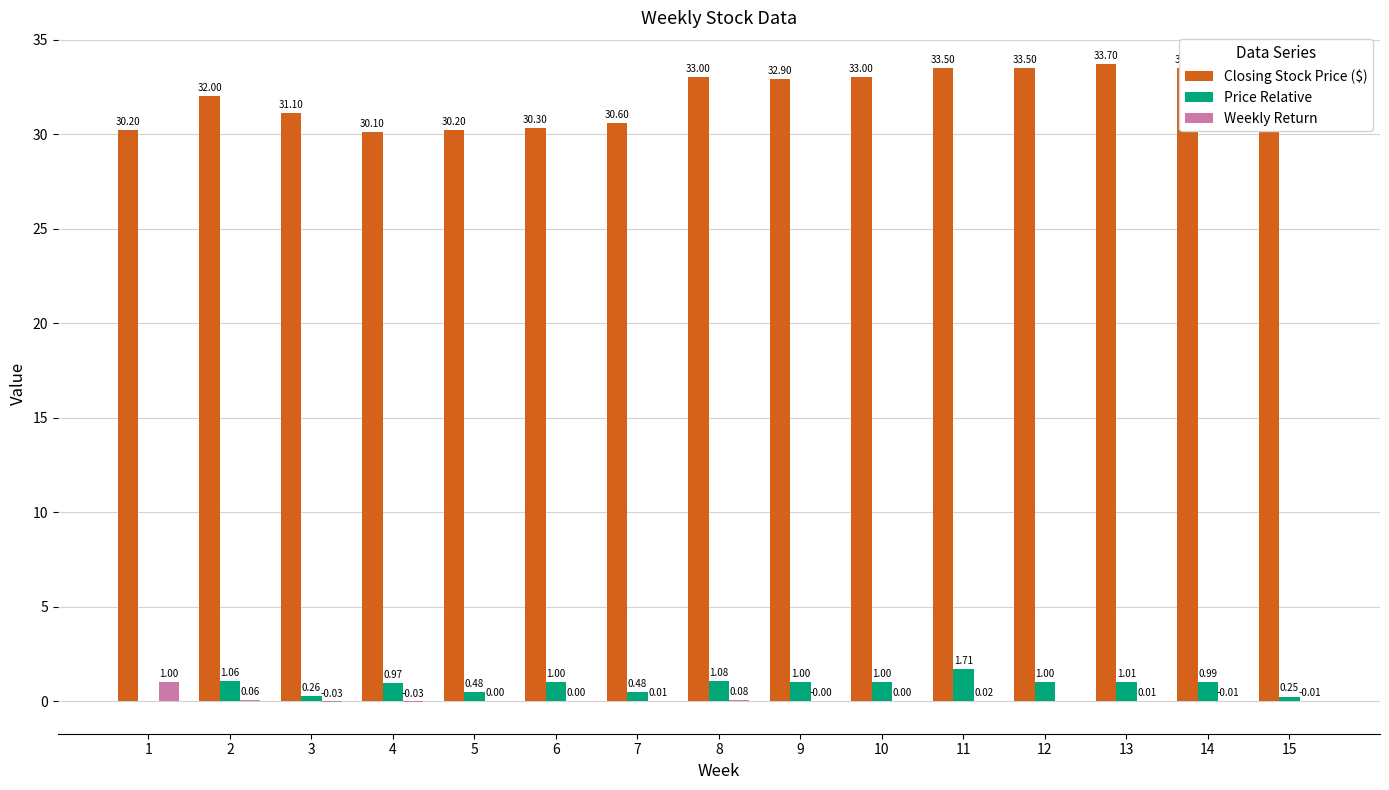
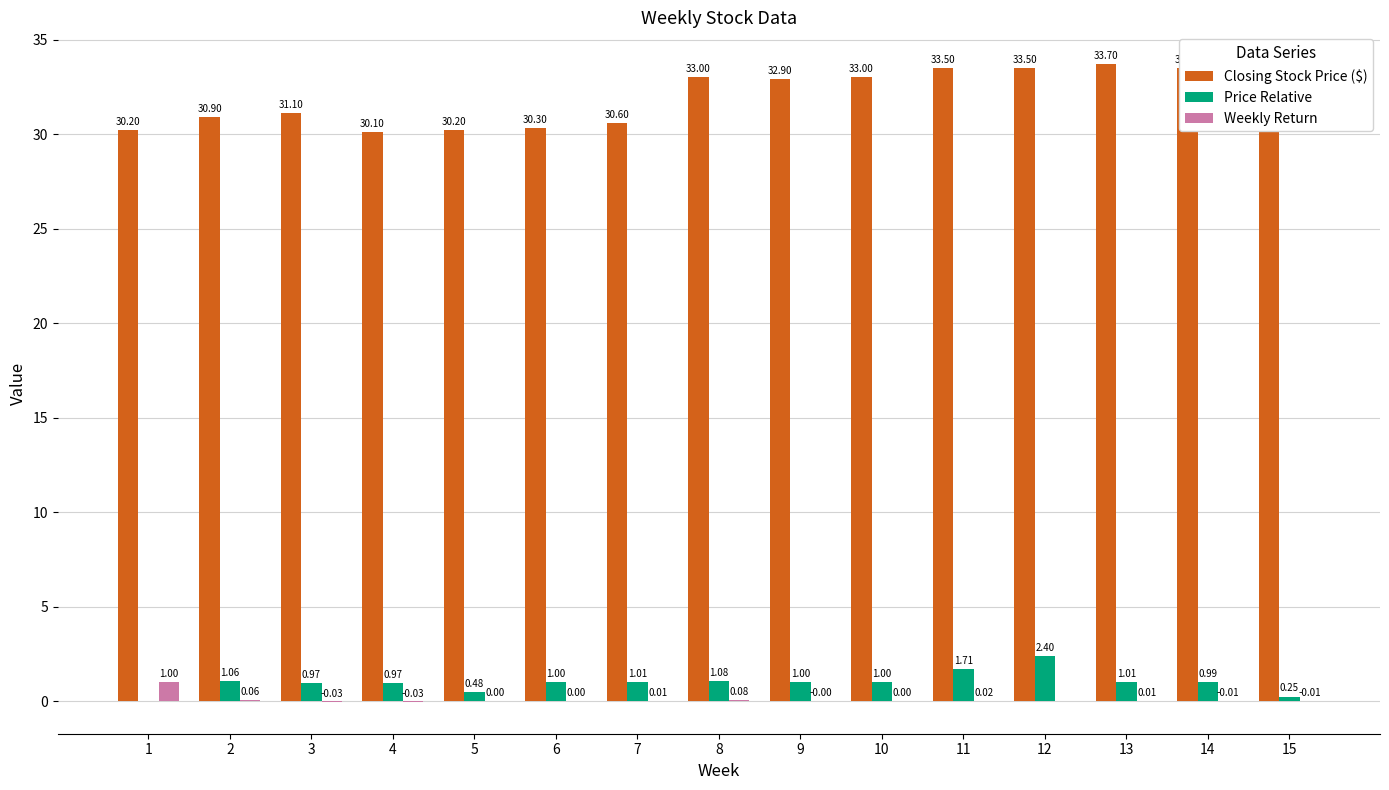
  {
    "Closing Stock Price ($)": {
      "1": 30.20,
-     "2": 32.00,
+     "2": 30.90,
      "3": 31.10,
      "4": 30.10,
      "5": 30.20,
      "6": 30.30,
      "7": 30.60,
      "8": 33.00,
      "9": 32.90,
      "10": 33.00,
      "11": 33.50,
      "12": 33.50,
      "13": 33.70
    },
    "Price Relative": {
      "2": 1.06,
-     "3": 0.26,
+     "3": 0.97,
      "4": 0.97,
      "5": 0.48,
      "6": 1.00,
-     "7": 0.48,
+     "7": 1.01,
      "8": 1.08,
      "9": 1.00,
      "10": 1.00,
      "11": 1.71,
-     "12": 1.00,
+     "12": 2.40,
      "13": 1.01,
      "14": 0.99,
      "15": 0.25
    },
    "Weekly Return": {
      "1": 1.00,
      "2": 0.06,
      "3": -0.03,
      "4": -0.03,
      "5": 0.00,
      "6": 0.00,
      "7": 0.01,
      "8": 0.08,
      "9": -0.00,
      "10": 0.00,
      "11": 0.02,
      "13": 0.01,
      "14": -0.01,
      "15": -0.01
    }
  }
